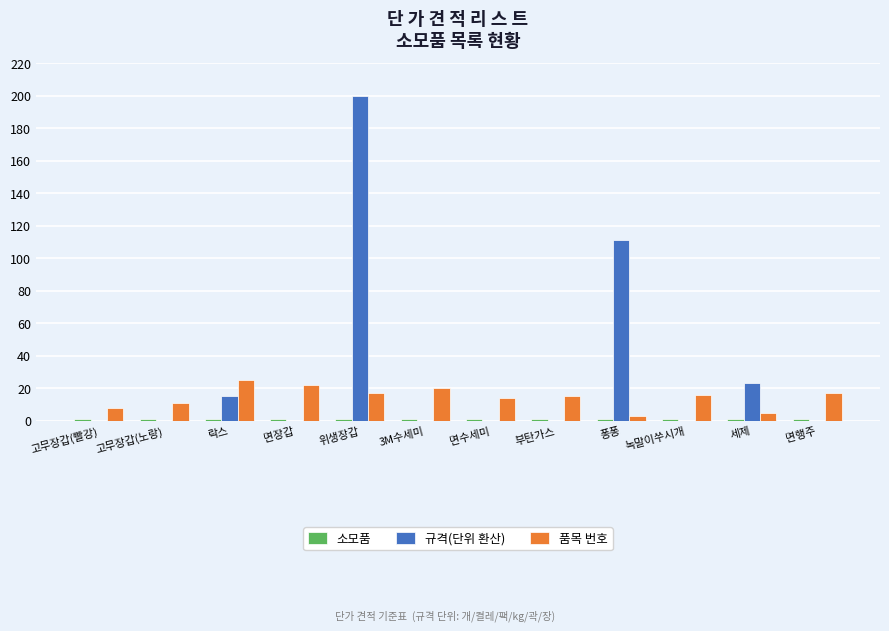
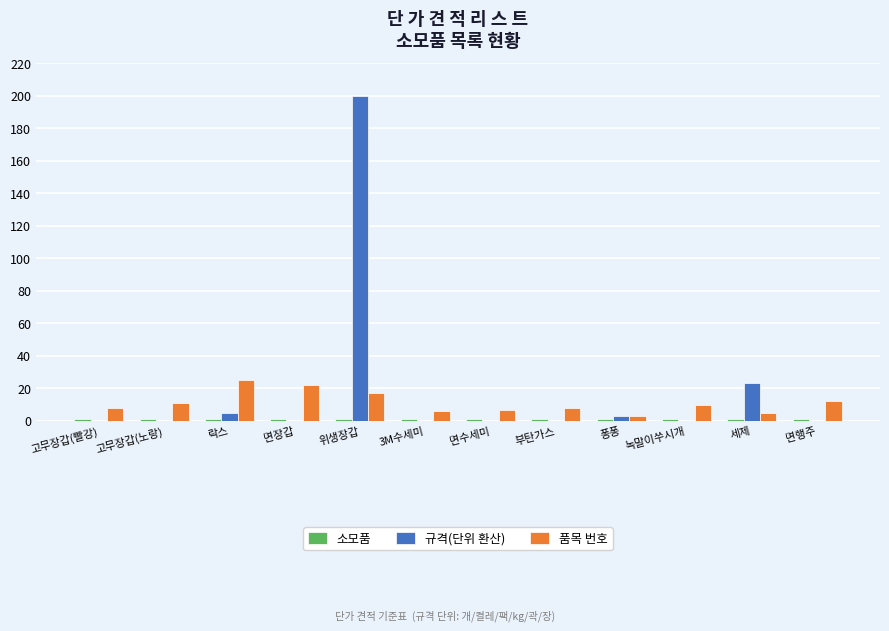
  {
    "규격(단위 환산)": {
      "고무장갑(빨강)": 0,
      "고무장갑(노랑)": 0,
-     "락스": 15,
+     "락스": 5,
      "면장갑": 0,
      "위생장갑": 200,
      "3M수세미": 0,
      "면수세미": 0,
      "부탄가스": 0,
-     "퐁퐁": 111,
+     "퐁퐁": 3,
      "녹말이쑤시개": 0,
      "세제": 23,
      "면행주": 0
    },
    "품목 번호": {
      "고무장갑(빨강)": 8,
      "고무장갑(노랑)": 11,
      "락스": 25,
      "면장갑": 22,
      "위생장갑": 17,
-     "3M수세미": 20,
-     "면수세미": 14,
-     "부탄가스": 15,
+     "3M수세미": 6,
+     "면수세미": 7,
+     "부탄가스": 8,
      "퐁퐁": 3,
-     "녹말이쑤시개": 16,
+     "녹말이쑤시개": 10,
      "세제": 5,
-     "면행주": 17
+     "면행주": 12
    }
  }
